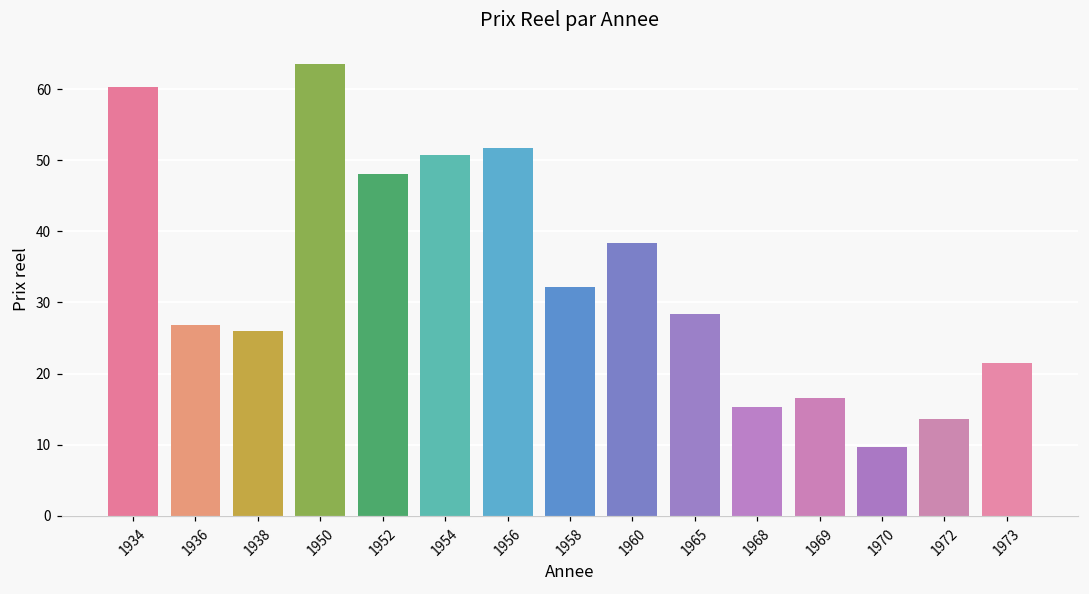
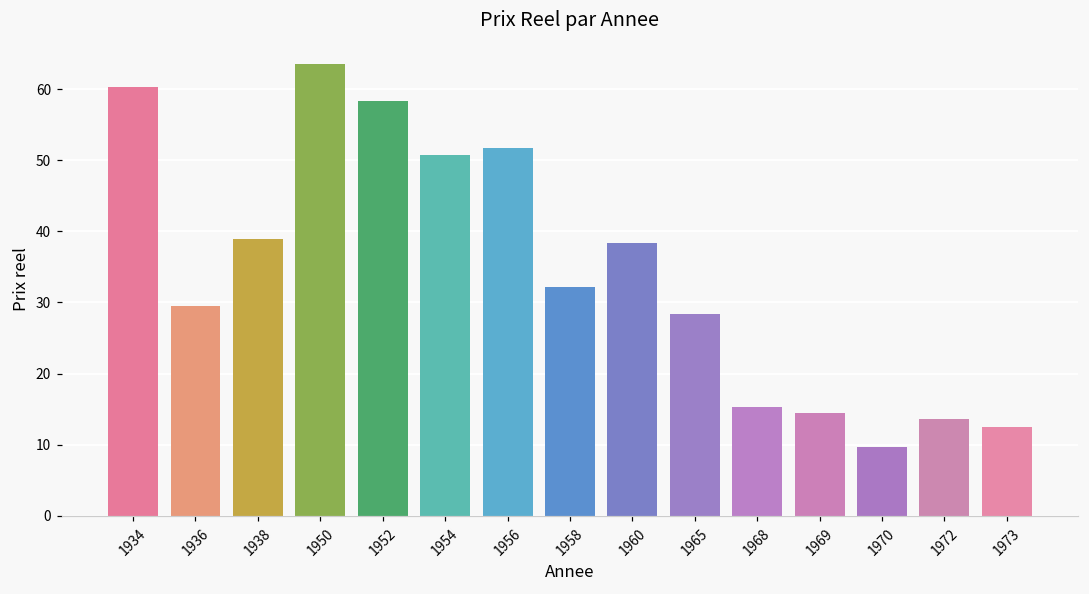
  {
    "1934": 60,
-   "1936": 27,
-   "1938": 26,
+   "1936": 29,
+   "1938": 39,
    "1950": 64,
-   "1952": 48,
+   "1952": 58,
    "1954": 51,
    "1956": 52,
    "1958": 32,
    "1960": 38,
    "1965": 28,
    "1968": 15,
-   "1969": 17,
+   "1969": 14,
    "1970": 10,
    "1972": 14,
-   "1973": 21
+   "1973": 13
  }
